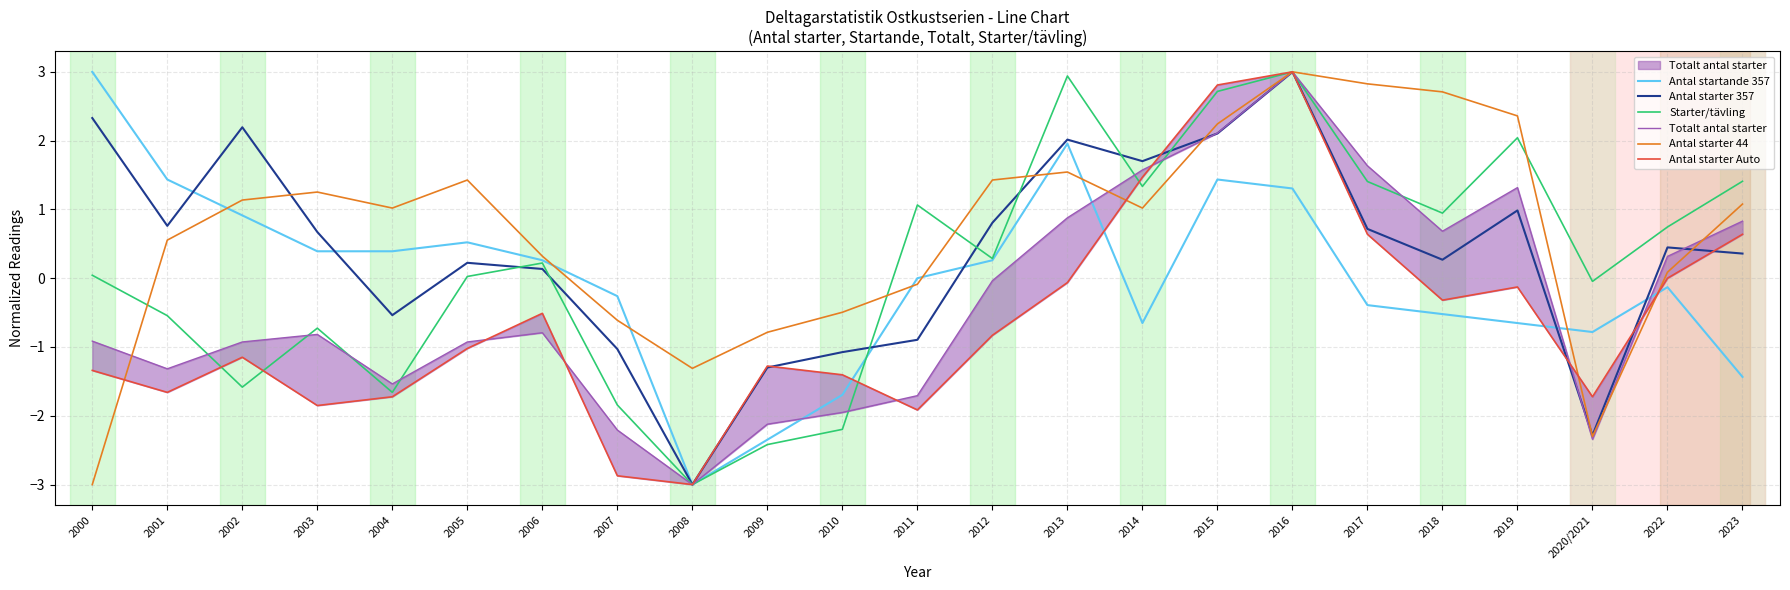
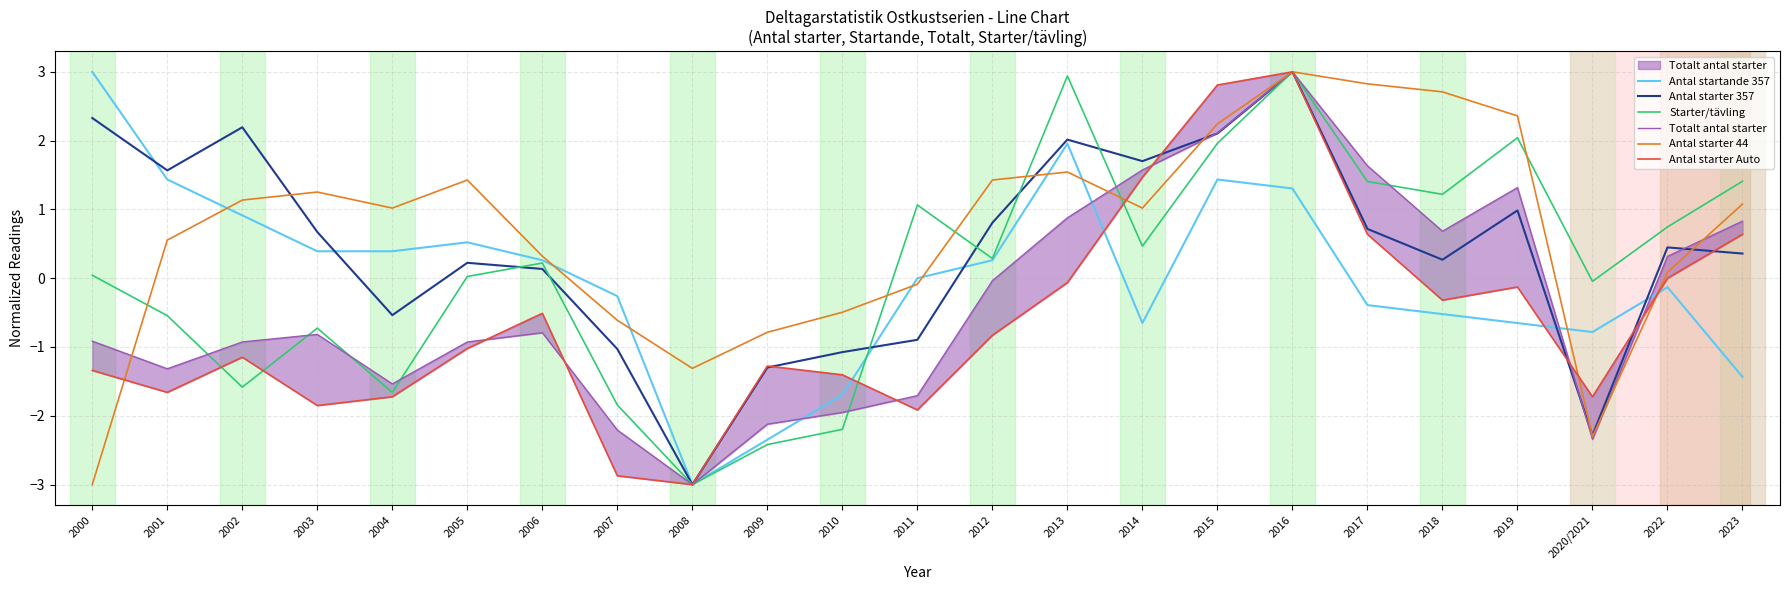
  {
    "Antal startande 357": {
      "2000": 3.0,
      "2001": 1.4,
      "2002": 0.9,
      "2003": 0.4,
      "2004": 0.4,
      "2005": 0.5,
      "2006": 0.3,
      "2007": -0.3,
      "2009": -2.3,
      "2010": -1.7,
      "2011": 0.0,
      "2013": 2.0,
      "2014": -0.7,
      "2015": 1.4,
      "2016": 1.3,
      "2017": -0.4,
      "2018": -0.5,
      "2019": -0.7,
      "2020/2021": -0.8,
      "2022": -0.1,
      "2023": -1.4
    },
    "Antal starter 357": {
      "2000": 2.3,
-     "2001": 0.8,
+     "2001": 1.6,
      "2002": 2.2,
      "2003": 0.7,
      "2004": -0.5,
      "2005": 0.2,
      "2006": 0.1,
      "2007": -1.0,
      "2010": -1.1,
      "2011": -0.9,
      "2012": 0.8,
      "2013": 2.0,
      "2014": 1.7,
      "2017": 0.7,
      "2018": 0.3,
      "2019": 1.0,
      "2022": 0.4,
      "2023": 0.4
    },
    "Starter/tävling": {
      "2000": 0.0,
      "2001": -0.5,
      "2002": -1.6,
      "2003": -0.7,
      "2004": -1.7,
      "2005": 0.0,
      "2006": 0.2,
      "2007": -1.8,
      "2009": -2.4,
      "2010": -2.2,
      "2011": 1.1,
      "2013": 2.9,
-     "2014": 1.3,
-     "2015": 2.7,
+     "2014": 0.5,
+     "2015": 2.0,
      "2017": 1.4,
-     "2018": 0.9,
+     "2018": 1.2,
      "2019": 2.0,
      "2020/2021": 0.0,
      "2022": 0.7,
      "2023": 1.4
    }
  }
